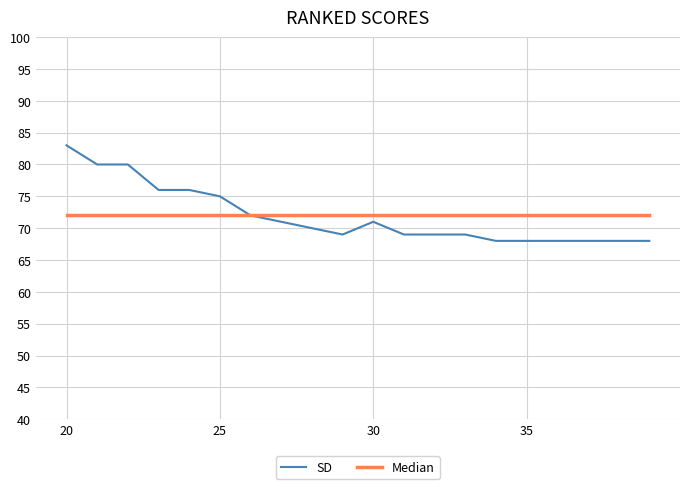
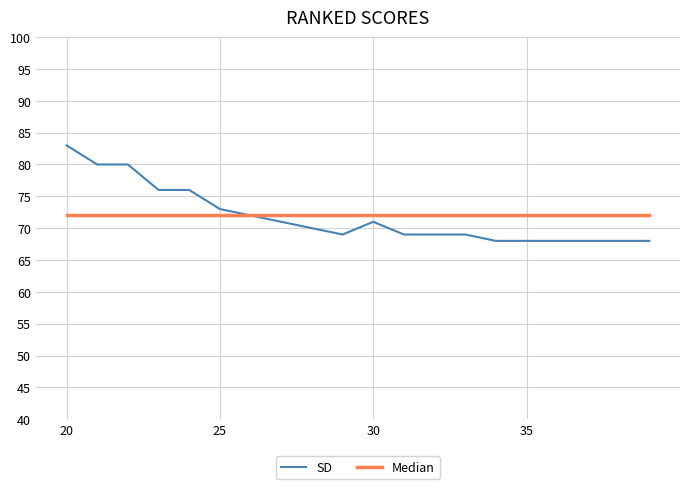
  {
    "SD": {
      "20": 83,
-     "25": 75,
+     "25": 73,
      "30": 71,
      "35": 68
    },
    "Median": {
      "20": 72,
      "25": 72,
      "30": 72,
      "35": 72
    }
  }
